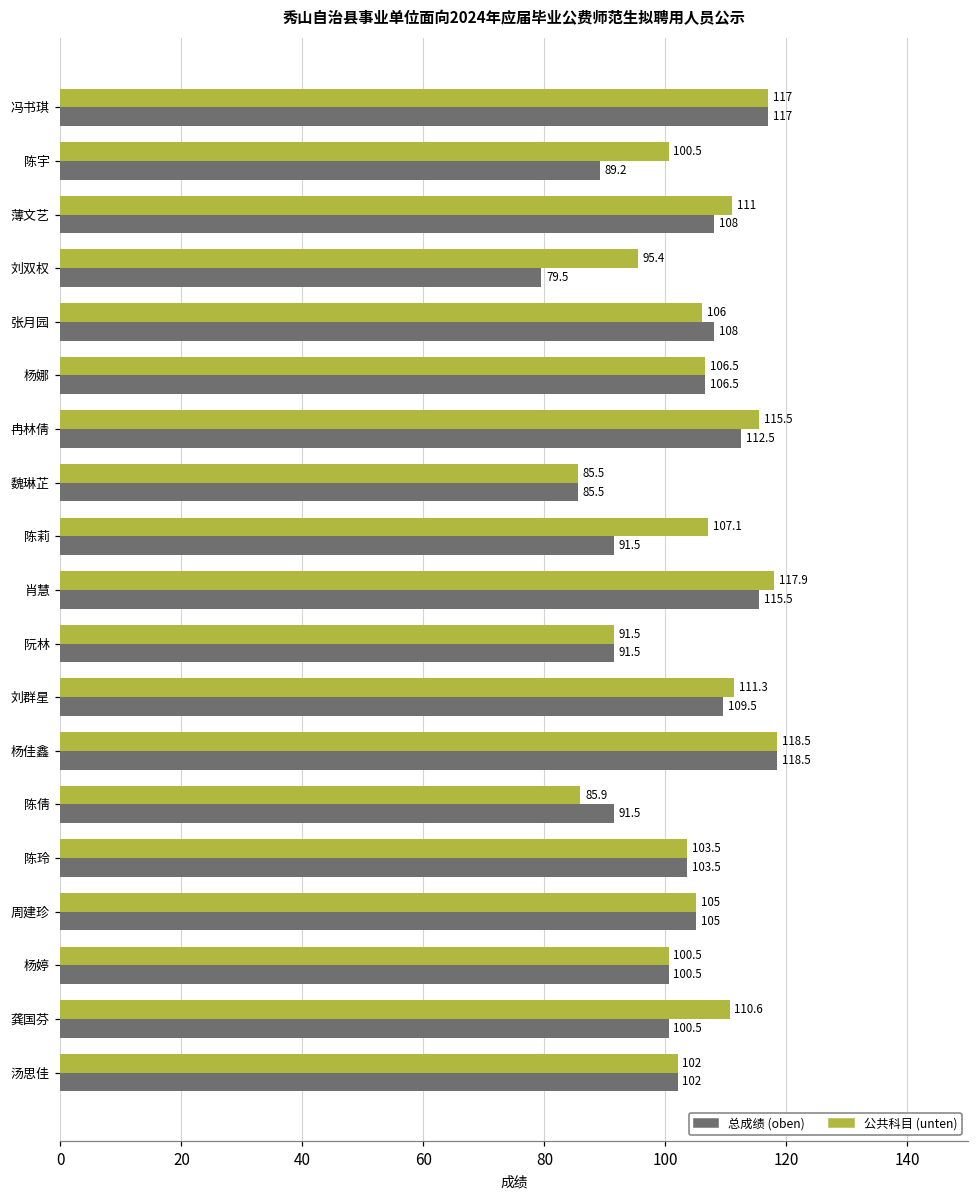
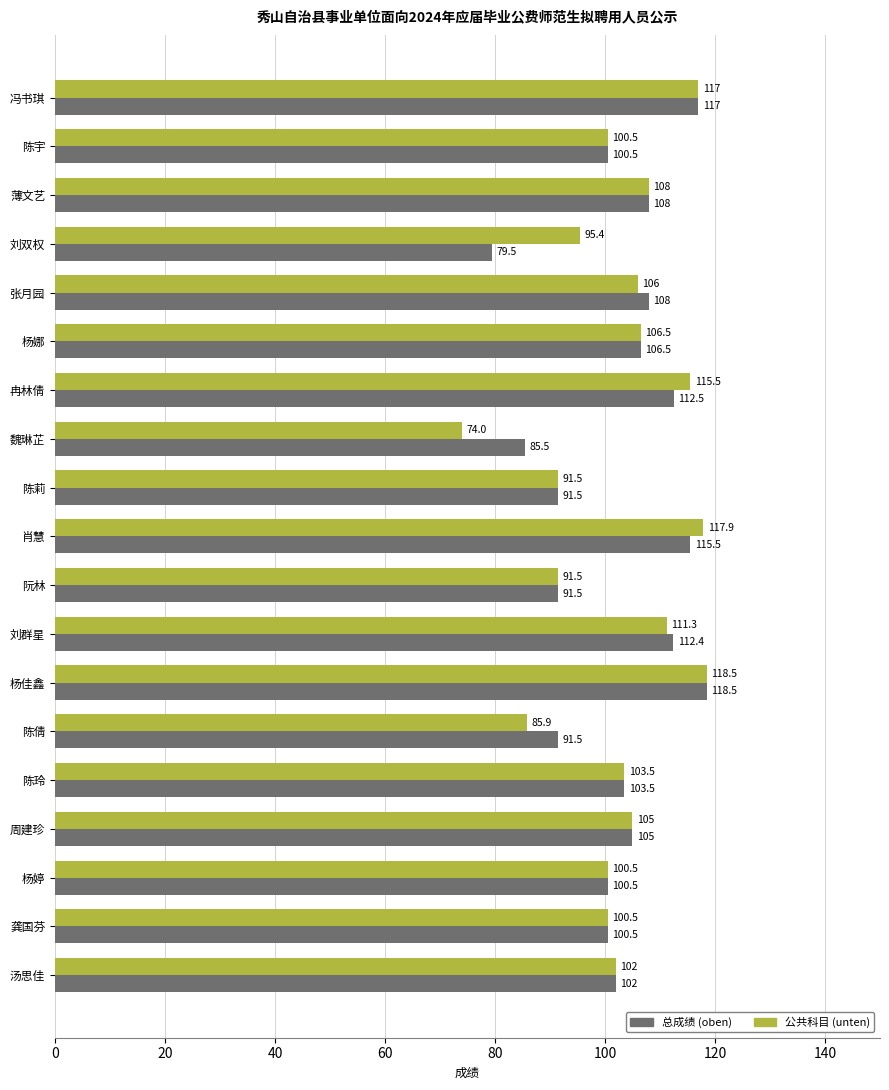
  {
    "总成绩 (oben)": {
      "冯书琪": 117,
-     "陈宇": 89.2,
+     "陈宇": 100.5,
      "薄文艺": 108,
      "刘双权": 79.5,
      "张月园": 108,
      "杨娜": 106.5,
      "冉林倩": 112.5,
      "魏琳芷": 85.5,
      "陈莉": 91.5,
      "肖慧": 115.5,
      "阮林": 91.5,
-     "刘群星": 109.5,
+     "刘群星": 112.4,
      "杨佳鑫": 118.5,
      "陈倩": 91.5,
      "陈玲": 103.5,
      "周建珍": 105,
      "杨婷": 100.5,
      "龚国芬": 100.5,
      "汤思佳": 102
    },
    "公共科目 (unten)": {
      "冯书琪": 117,
      "陈宇": 100.5,
-     "薄文艺": 111,
+     "薄文艺": 108,
      "刘双权": 95.4,
      "张月园": 106,
      "杨娜": 106.5,
      "冉林倩": 115.5,
-     "魏琳芷": 85.5,
-     "陈莉": 107.1,
+     "魏琳芷": 74.0,
+     "陈莉": 91.5,
      "肖慧": 117.9,
      "阮林": 91.5,
      "刘群星": 111.3,
      "杨佳鑫": 118.5,
      "陈倩": 85.9,
      "陈玲": 103.5,
      "周建珍": 105,
      "杨婷": 100.5,
-     "龚国芬": 110.6,
+     "龚国芬": 100.5,
      "汤思佳": 102
    }
  }
